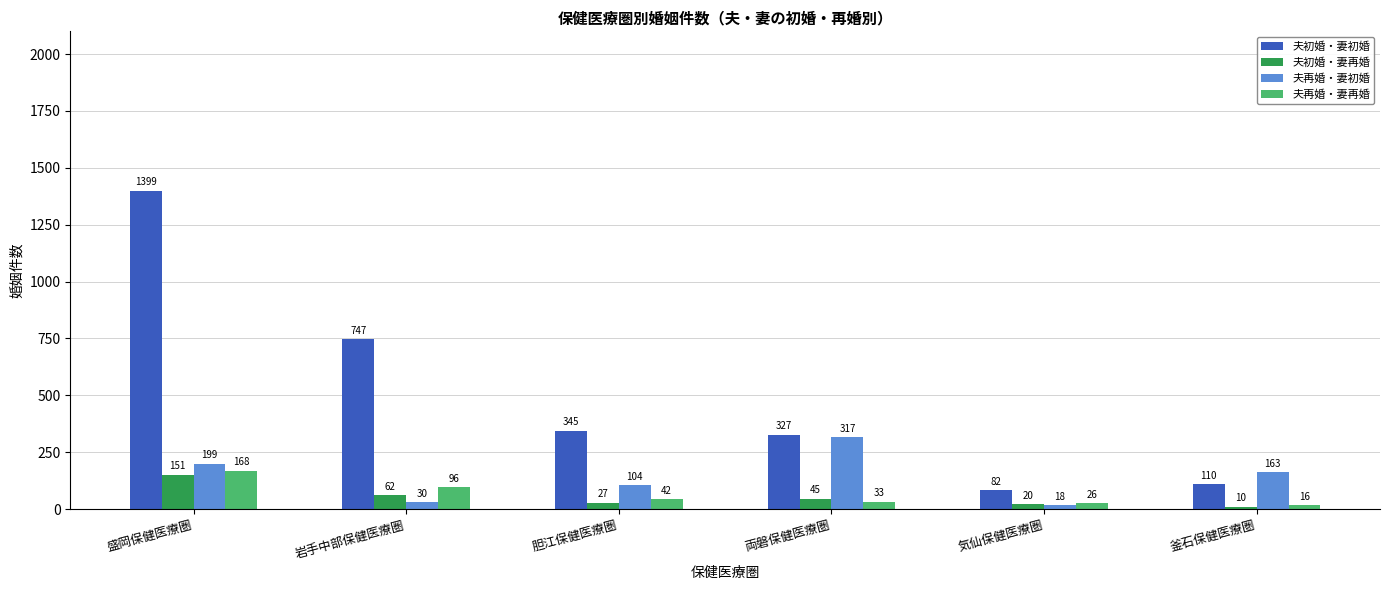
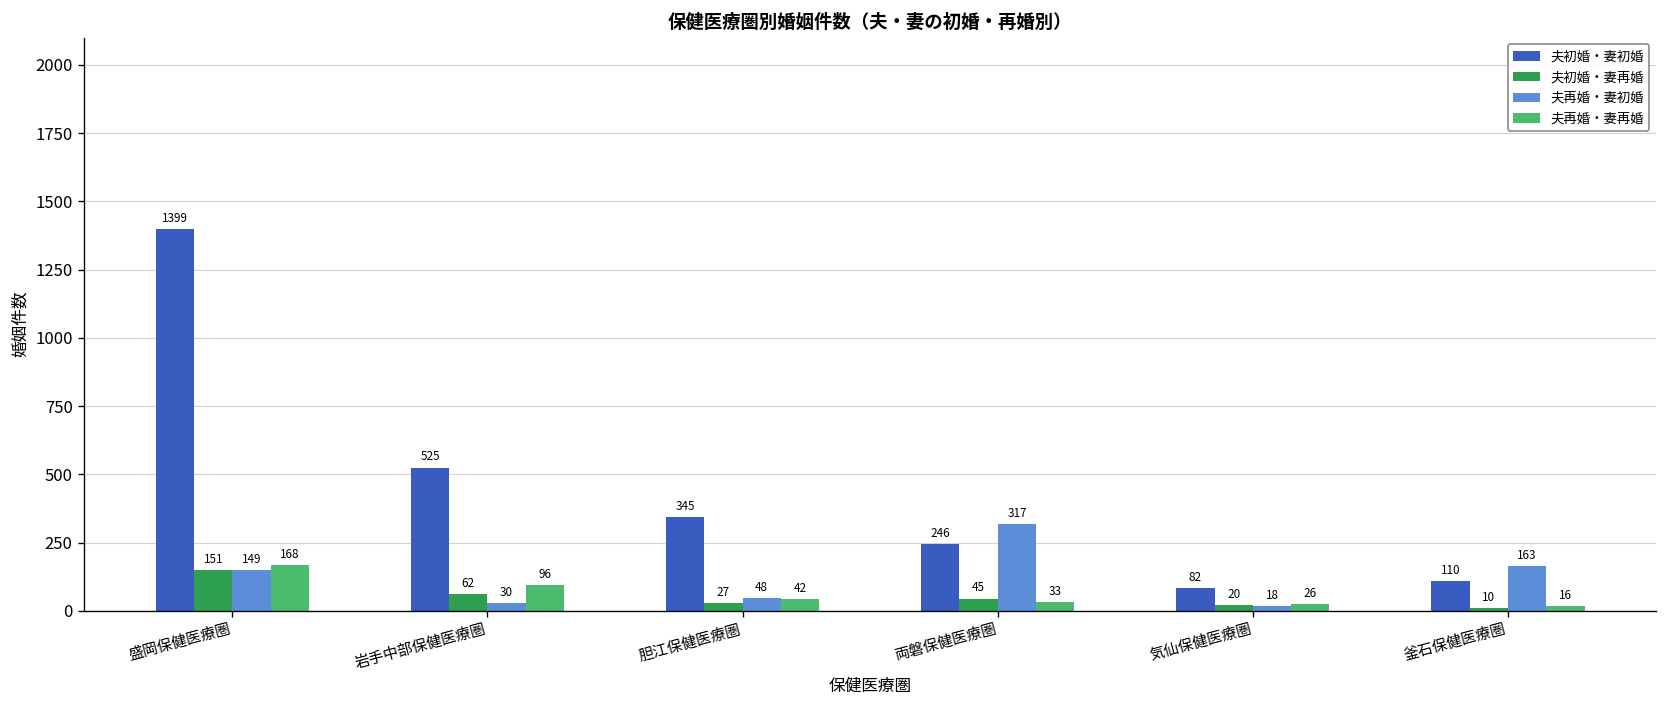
  {
    "夫初婚・妻初婚": {
      "盛岡保健医療圏": 1399,
-     "岩手中部保健医療圏": 747,
+     "岩手中部保健医療圏": 525,
      "胆江保健医療圏": 345,
-     "両磐保健医療圏": 327,
+     "両磐保健医療圏": 246,
      "気仙保健医療圏": 82,
      "釜石保健医療圏": 110
    },
    "夫再婚・妻初婚": {
-     "盛岡保健医療圏": 199,
+     "盛岡保健医療圏": 149,
      "岩手中部保健医療圏": 30,
-     "胆江保健医療圏": 104,
+     "胆江保健医療圏": 48,
      "両磐保健医療圏": 317,
      "気仙保健医療圏": 18,
      "釜石保健医療圏": 163
    }
  }
